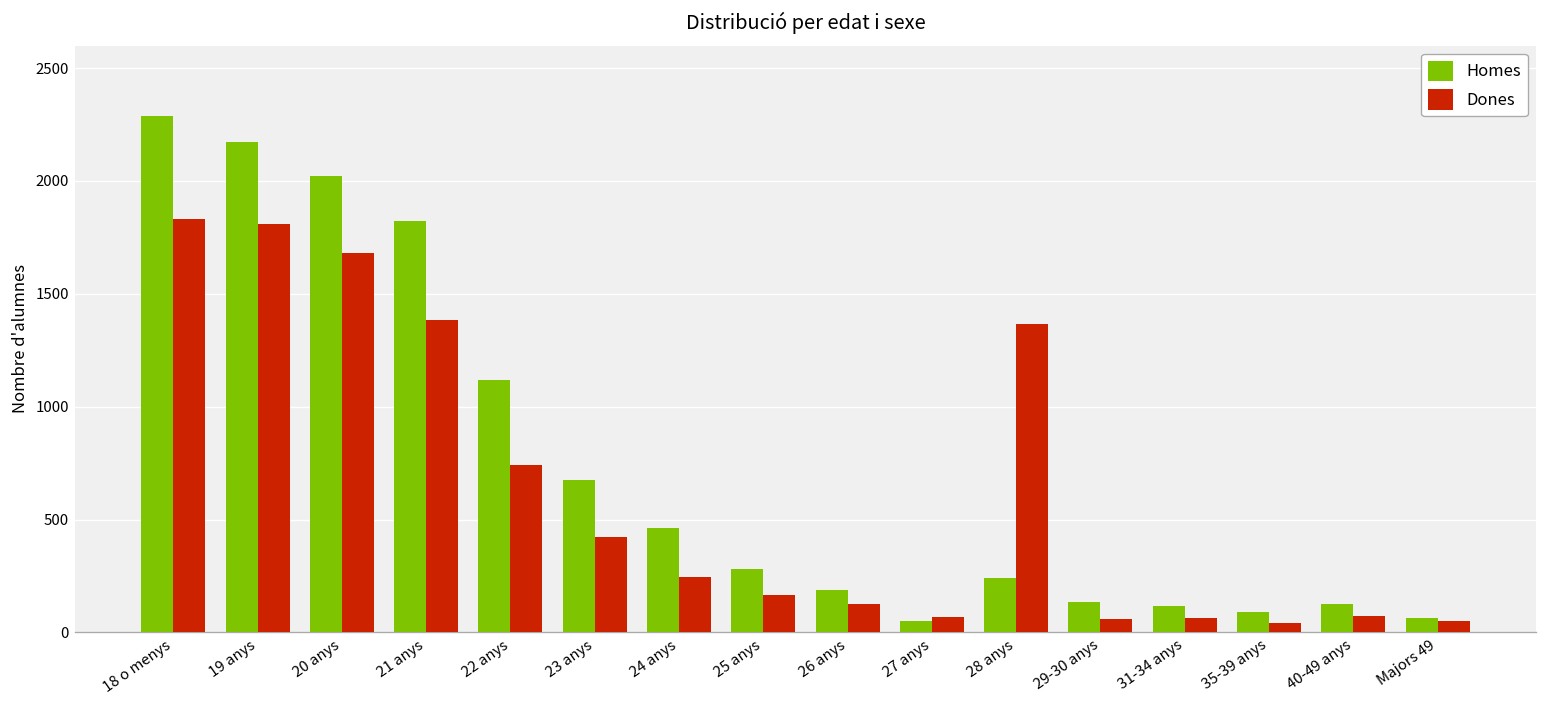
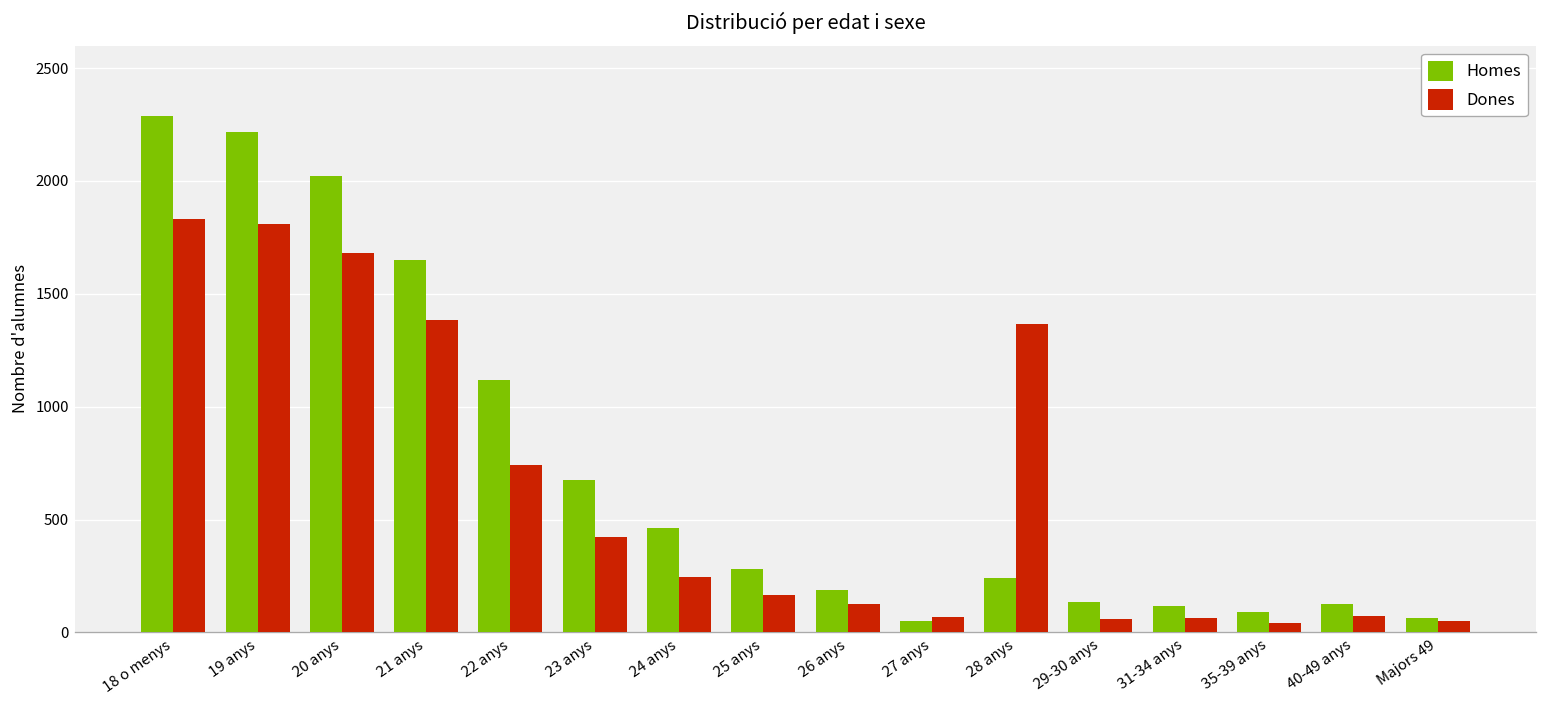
  {
    "Homes": {
      "18 o menys": 2290,
-     "19 anys": 2180,
+     "19 anys": 2220,
      "20 anys": 2020,
-     "21 anys": 1820,
+     "21 anys": 1650,
      "22 anys": 1120,
      "23 anys": 680,
      "24 anys": 460,
      "25 anys": 280,
      "26 anys": 190,
      "27 anys": 50,
      "28 anys": 240,
      "29-30 anys": 140,
      "31-34 anys": 120,
      "35-39 anys": 90,
      "40-49 anys": 120,
      "Majors 49": 60
    },
    "Dones": {
      "18 o menys": 1830,
      "19 anys": 1810,
      "20 anys": 1680,
      "21 anys": 1380,
      "22 anys": 740,
      "23 anys": 420,
      "24 anys": 250,
      "25 anys": 160,
      "26 anys": 130,
      "27 anys": 70,
      "28 anys": 1370,
      "29-30 anys": 60,
      "31-34 anys": 70,
      "35-39 anys": 40,
      "40-49 anys": 70,
      "Majors 49": 50
    }
  }
